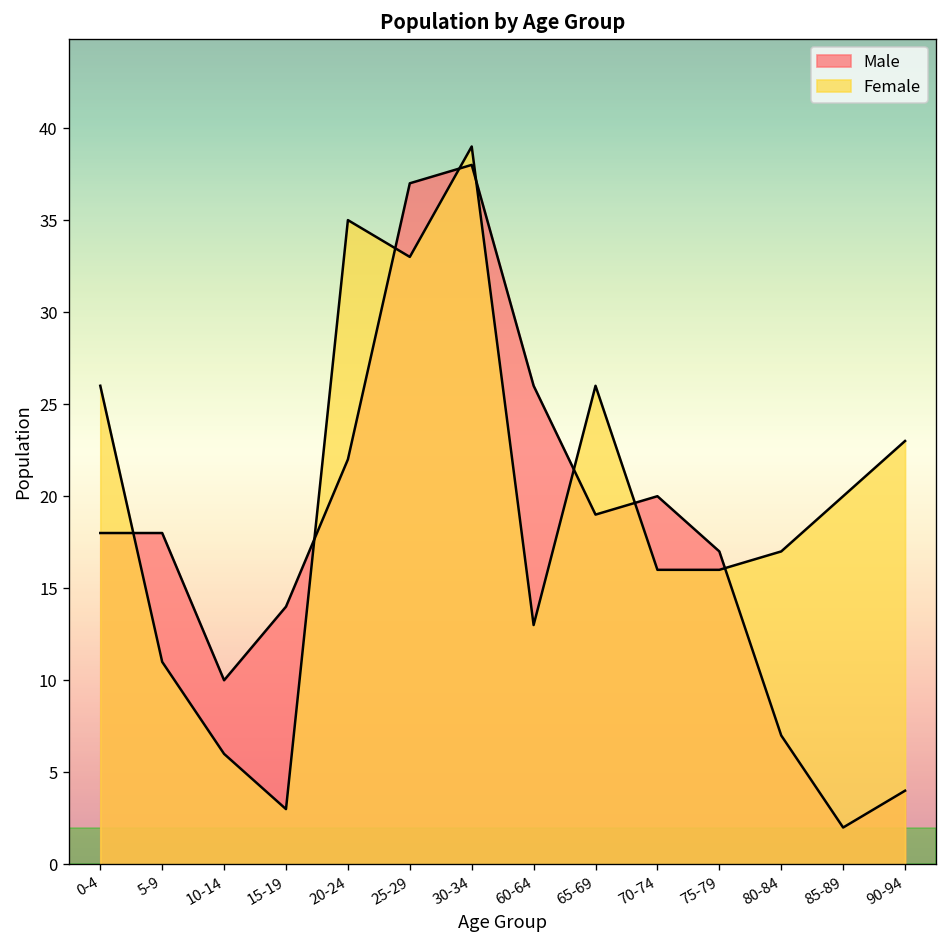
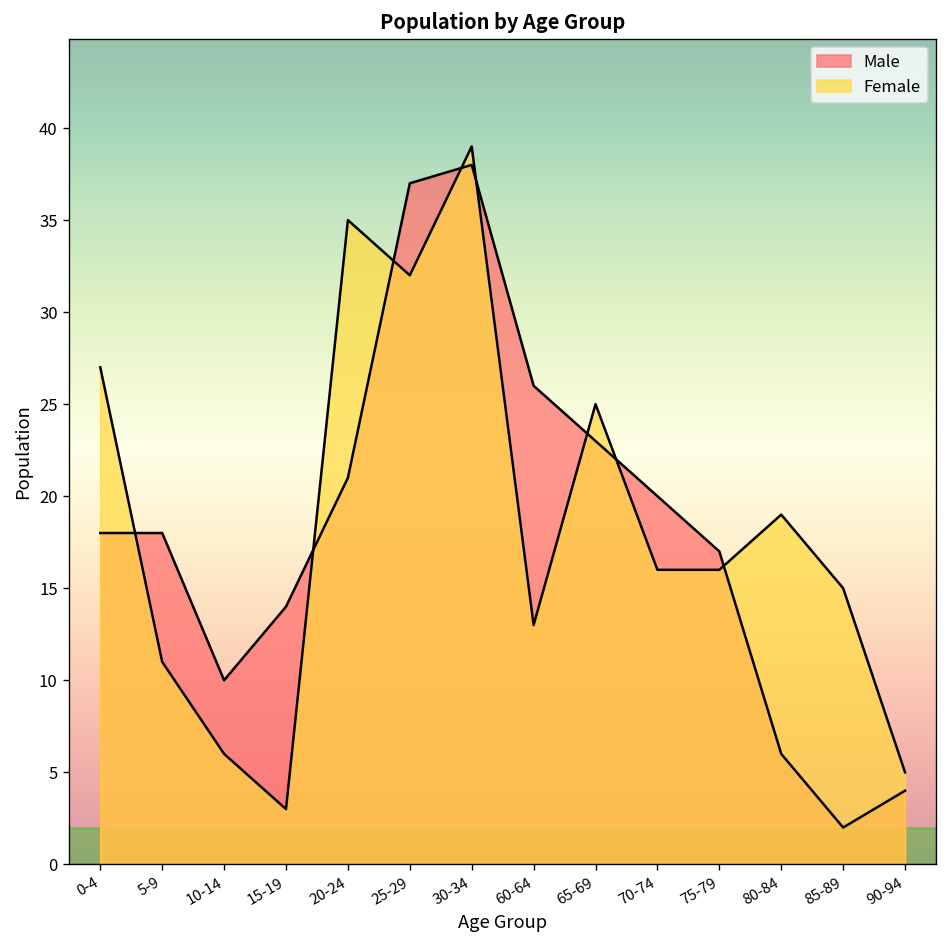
  {
    "Male": {
      "0-4": 18,
      "5-9": 18,
      "10-14": 10,
      "15-19": 14,
-     "20-24": 22,
+     "20-24": 21,
      "25-29": 37,
      "30-34": 38,
      "60-64": 26,
-     "65-69": 19,
+     "65-69": 23,
      "70-74": 20,
      "75-79": 17,
-     "80-84": 7,
+     "80-84": 6,
      "85-89": 2,
      "90-94": 4
    },
    "Female": {
-     "0-4": 26,
+     "0-4": 27,
      "5-9": 11,
      "10-14": 6,
      "15-19": 3,
      "20-24": 35,
-     "25-29": 33,
+     "25-29": 32,
      "30-34": 39,
      "60-64": 13,
-     "65-69": 26,
+     "65-69": 25,
      "70-74": 16,
      "75-79": 16,
-     "80-84": 17,
-     "85-89": 20,
-     "90-94": 23
+     "80-84": 19,
+     "85-89": 15,
+     "90-94": 5
    }
  }
